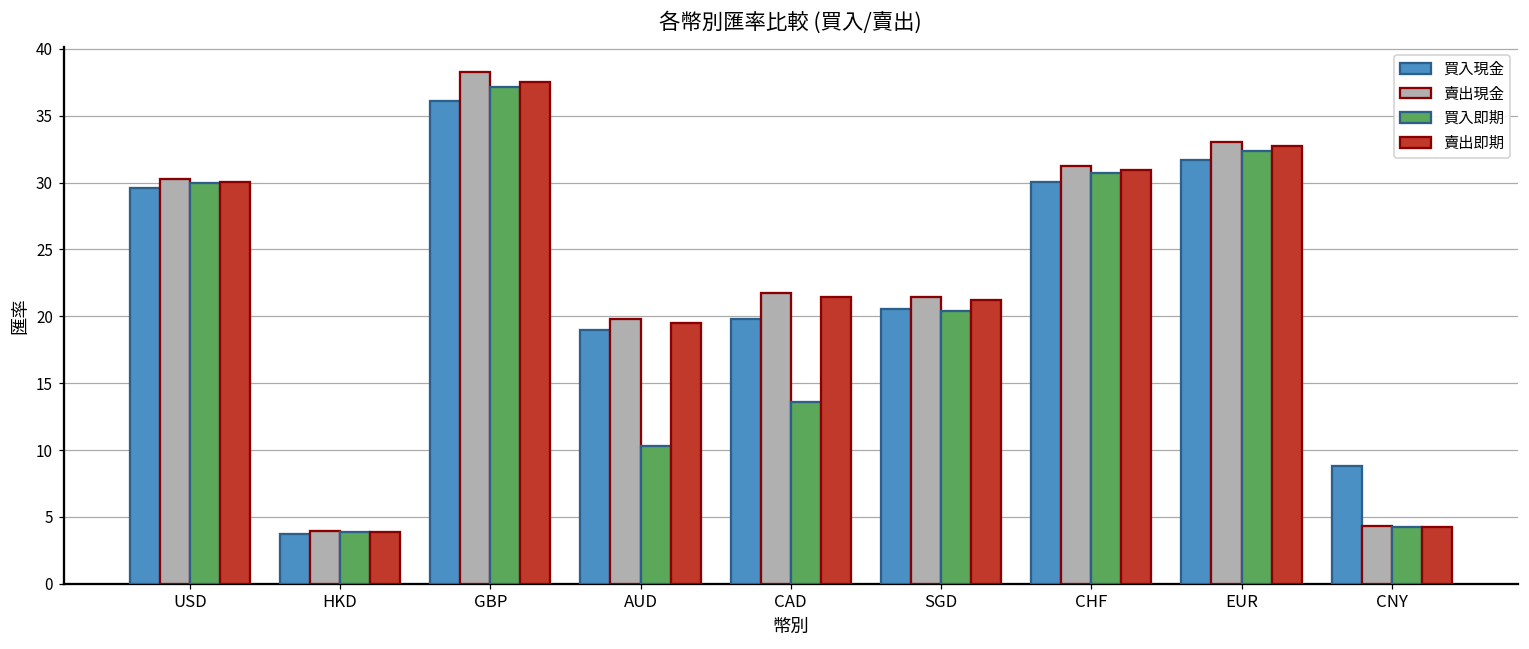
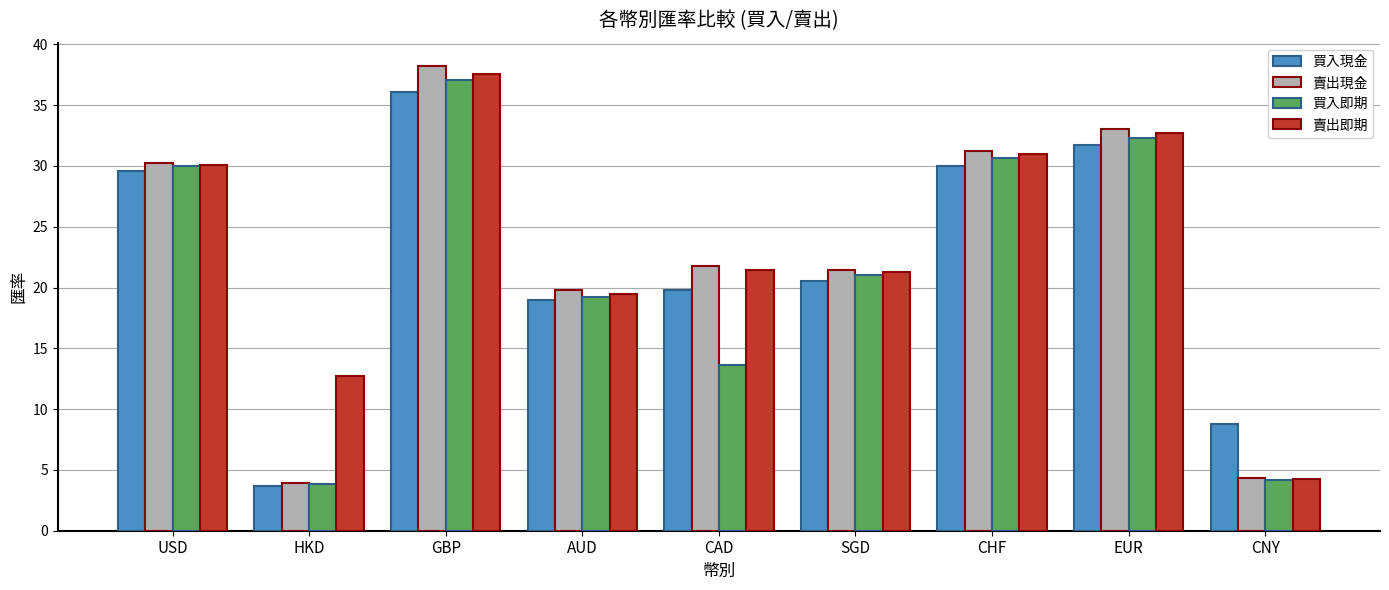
  {
    "買入現金": {
      "USD": 29.6,
      "HKD": 3.7,
      "GBP": 36.1,
      "AUD": 19.0,
      "CAD": 19.8,
      "SGD": 20.6,
      "CHF": 30.0,
      "EUR": 31.7,
      "CNY": 8.8
    },
    "賣出現金": {
      "USD": 30.3,
      "HKD": 3.9,
      "GBP": 38.2,
      "AUD": 19.8,
      "CAD": 21.8,
      "SGD": 21.5,
      "CHF": 31.2,
      "EUR": 33.1,
      "CNY": 4.3
    },
    "買入即期": {
      "USD": 30.0,
      "HKD": 3.8,
      "GBP": 37.1,
-     "AUD": 10.3,
+     "AUD": 19.3,
      "CAD": 13.6,
-     "SGD": 20.4,
+     "SGD": 21.1,
      "CHF": 30.7,
      "EUR": 32.3,
      "CNY": 4.2
    },
    "賣出即期": {
      "USD": 30.1,
-     "HKD": 3.9,
+     "HKD": 12.7,
      "GBP": 37.5,
      "AUD": 19.5,
      "CAD": 21.5,
      "SGD": 21.2,
      "CHF": 31.0,
      "EUR": 32.7,
      "CNY": 4.3
    }
  }
